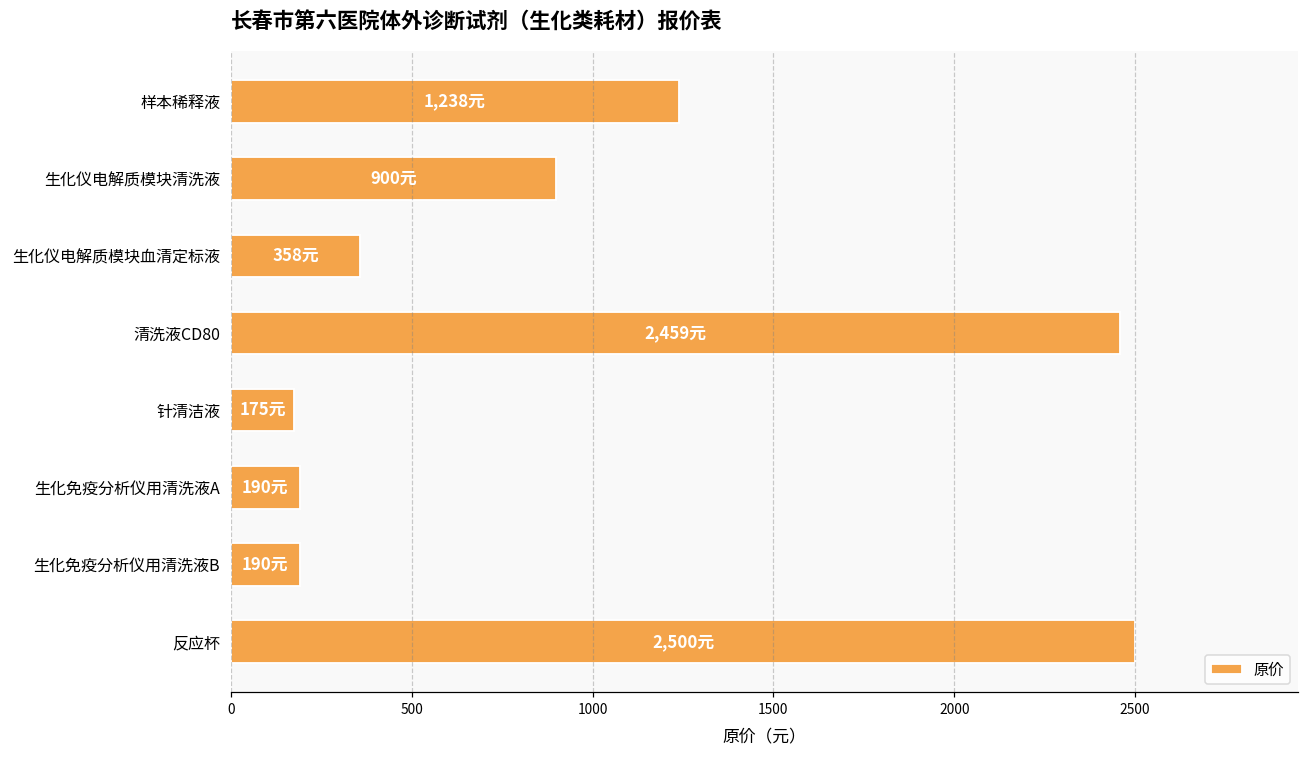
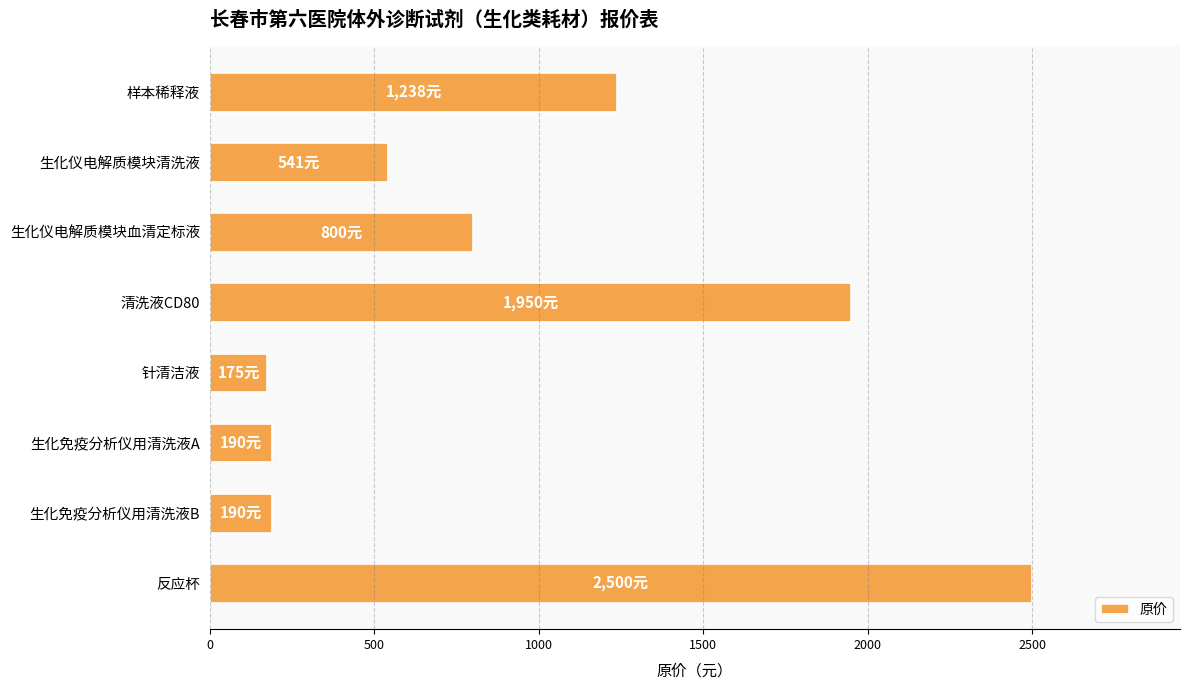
  {
    "样本稀释液": "1,238元",
-   "生化仪电解质模块清洗液": "900元",
-   "生化仪电解质模块血清定标液": "358元",
-   "清洗液CD80": "2,459元",
+   "生化仪电解质模块清洗液": "541元",
+   "生化仪电解质模块血清定标液": "800元",
+   "清洗液CD80": "1,950元",
    "针清洁液": "175元",
    "生化免疫分析仪用清洗液A": "190元",
    "生化免疫分析仪用清洗液B": "190元",
    "反应杯": "2,500元"
  }
